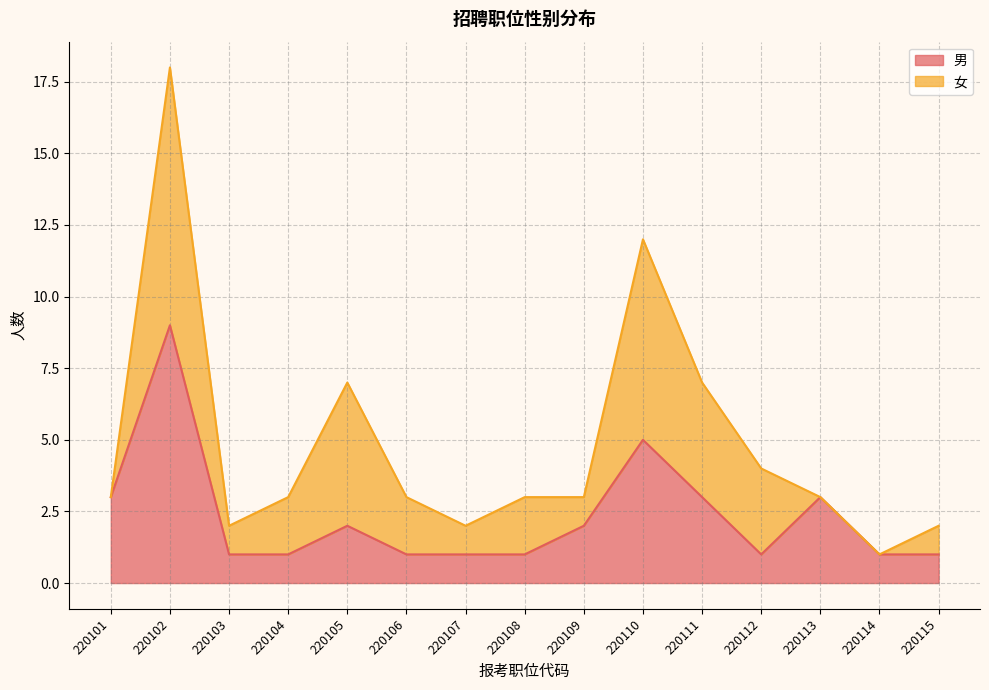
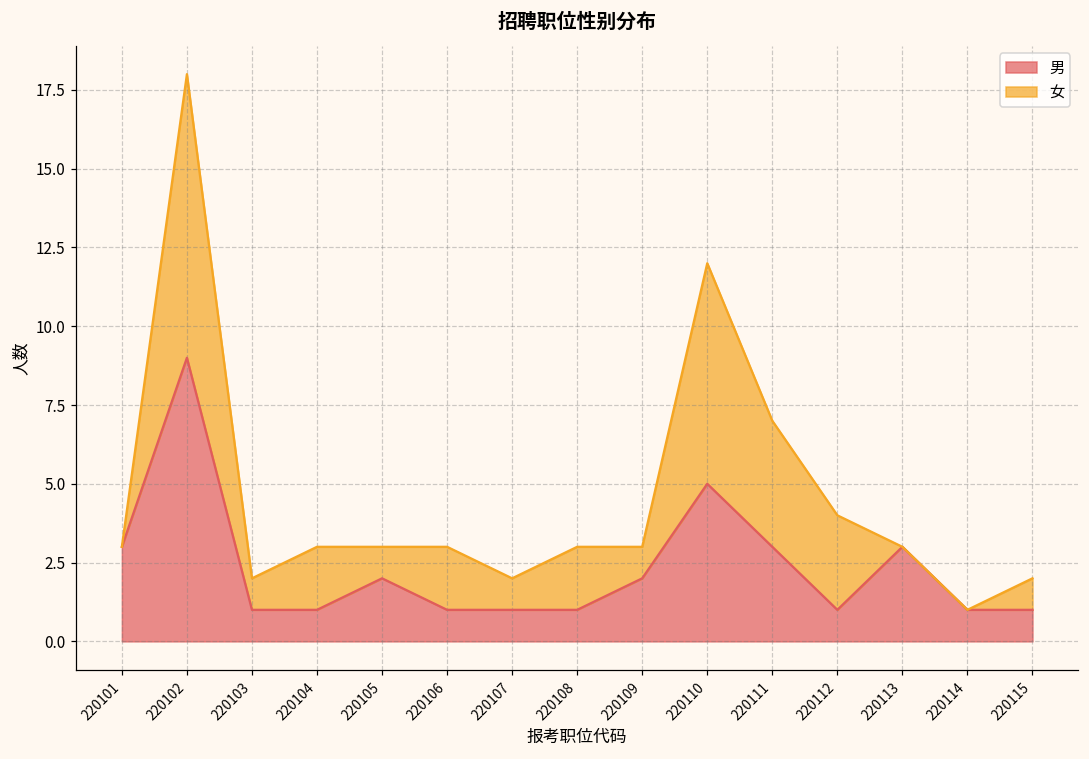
  {
    "男": {
      "220102": 9,
      "220103": 1,
      "220104": 1,
      "220105": 2,
      "220106": 1,
      "220107": 1,
      "220108": 1,
      "220109": 2,
      "220110": 5,
      "220111": 3,
      "220112": 1,
      "220115": 1
    },
    "女": {
      "220102": 9,
      "220103": 1,
      "220104": 2,
-     "220105": 5,
+     "220105": 1,
      "220106": 2,
      "220107": 1,
      "220108": 2,
      "220109": 1,
      "220110": 7,
      "220111": 4,
      "220112": 3,
      "220115": 1
    }
  }
